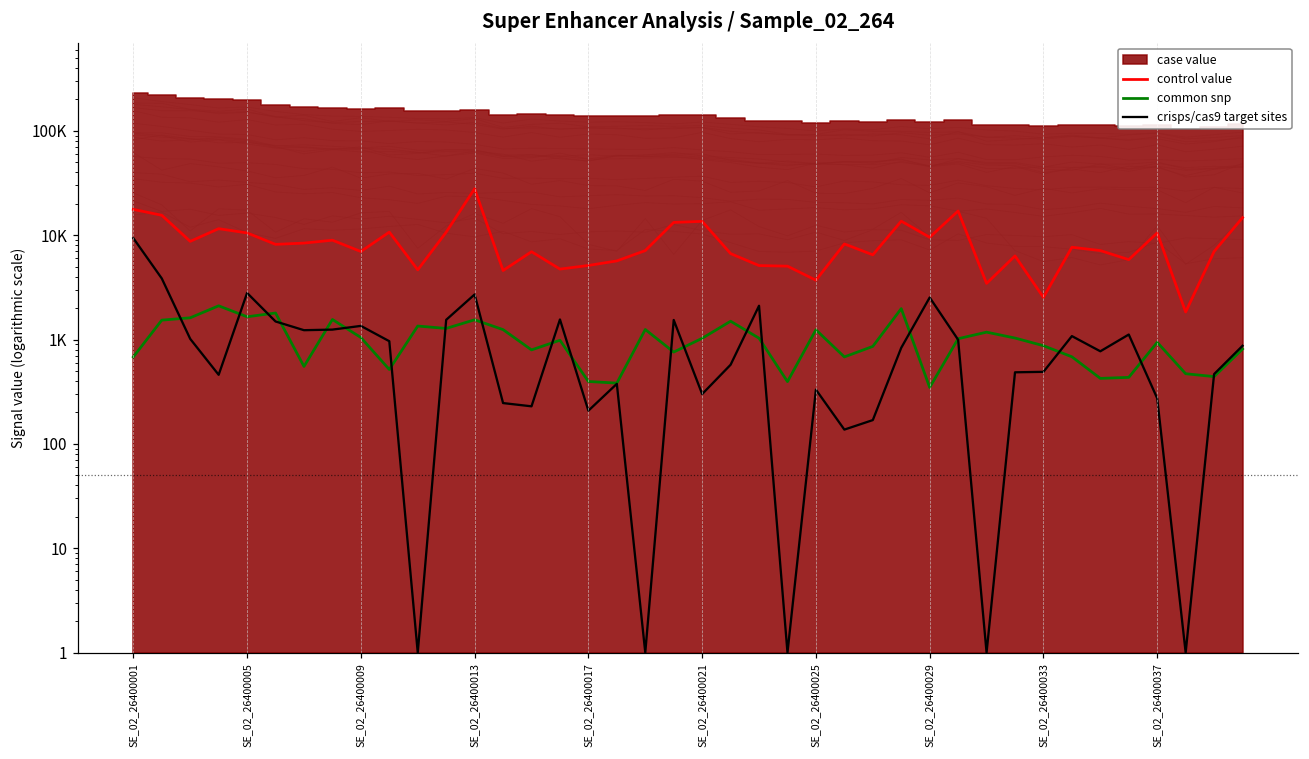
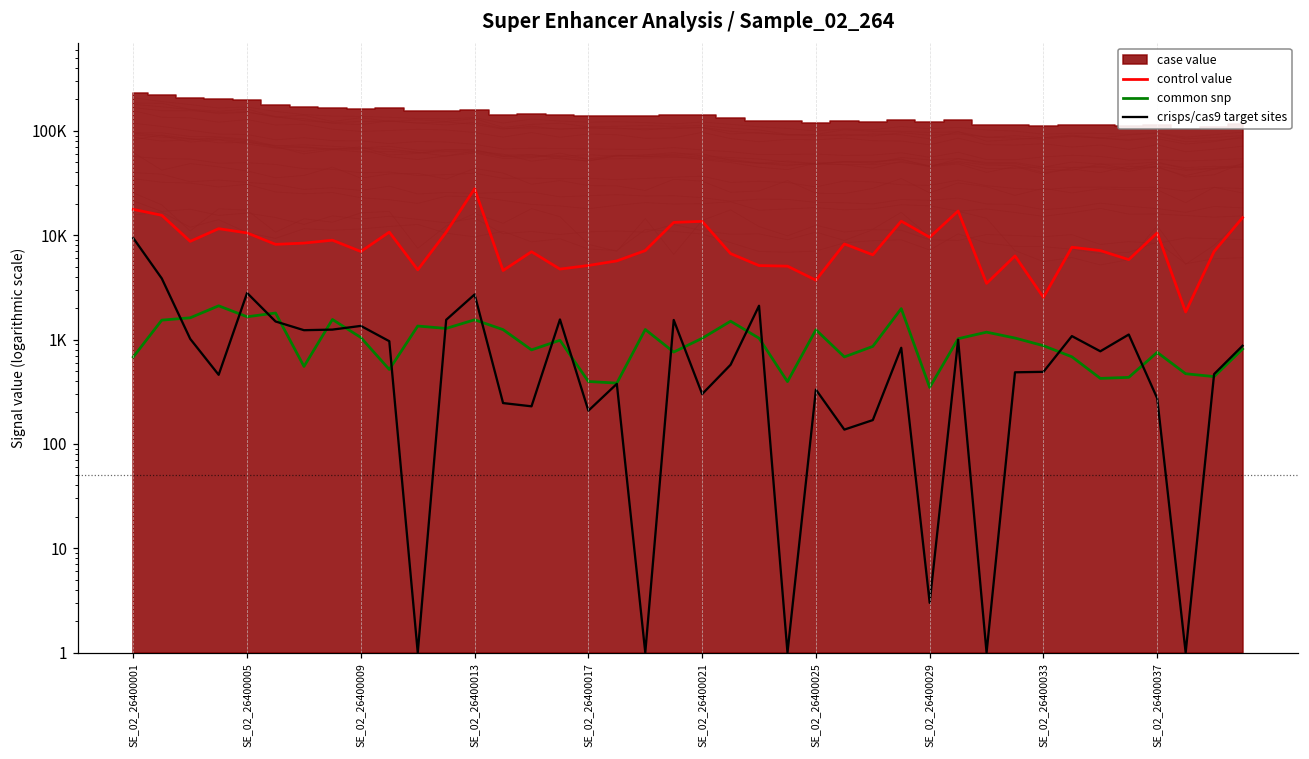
  {
    "control value": {
      "SE_02_26400001": 18000,
      "SE_02_26400009": 7000,
      "SE_02_26400013": 28000,
      "SE_02_26400017": 5000,
      "SE_02_26400025": 3700,
      "SE_02_26400033": 2500,
      "SE_02_26400037": 11000
    },
    "common snp": {
      "SE_02_26400001": 700,
      "SE_02_26400005": 1700,
      "SE_02_26400009": 1000,
      "SE_02_26400013": 1500,
      "SE_02_26400017": 400,
      "SE_02_26400021": 1000,
      "SE_02_26400025": 1200,
      "SE_02_26400029": 350,
      "SE_02_26400033": 900,
-     "SE_02_26400037": 900
+     "SE_02_26400037": 800
    },
    "crisps/cas9 target sites": {
      "SE_02_26400001": 9000,
      "SE_02_26400005": 2800,
      "SE_02_26400009": 1400,
      "SE_02_26400013": 2700,
      "SE_02_26400017": 210,
      "SE_02_26400021": 300,
      "SE_02_26400025": 330,
-     "SE_02_26400029": 2500,
+     "SE_02_26400029": 3,
      "SE_02_26400033": 500,
      "SE_02_26400037": 270
    }
  }
